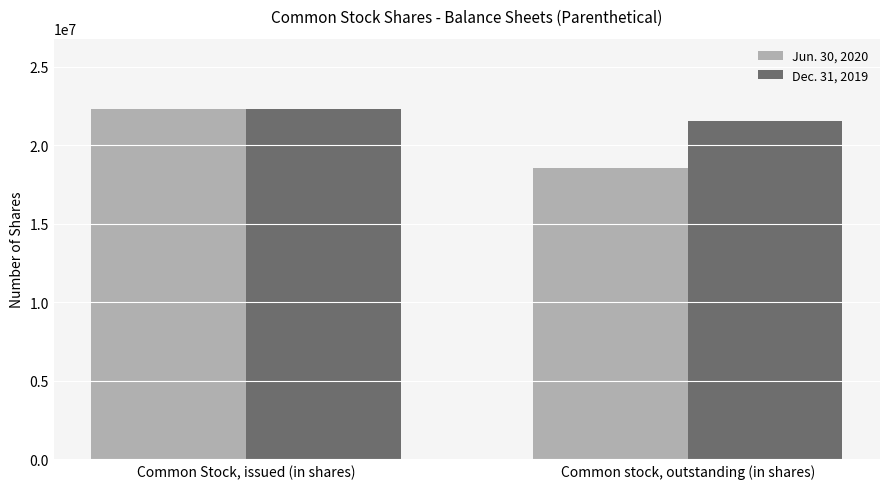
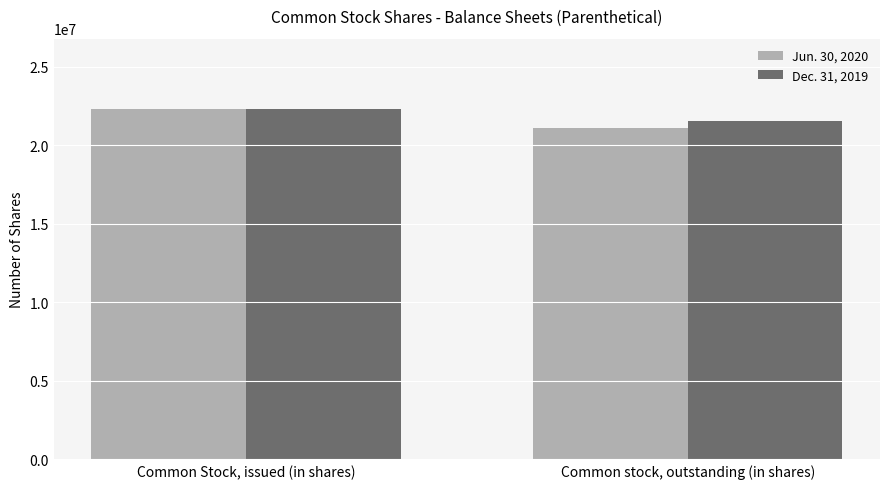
  {
    "Jun. 30, 2020": {
      "Common Stock, issued (in shares)": 22300000,
-     "Common stock, outstanding (in shares)": 18500000
+     "Common stock, outstanding (in shares)": 21100000
    },
    "Dec. 31, 2019": {
      "Common Stock, issued (in shares)": 22300000,
      "Common stock, outstanding (in shares)": 21600000
    }
  }
